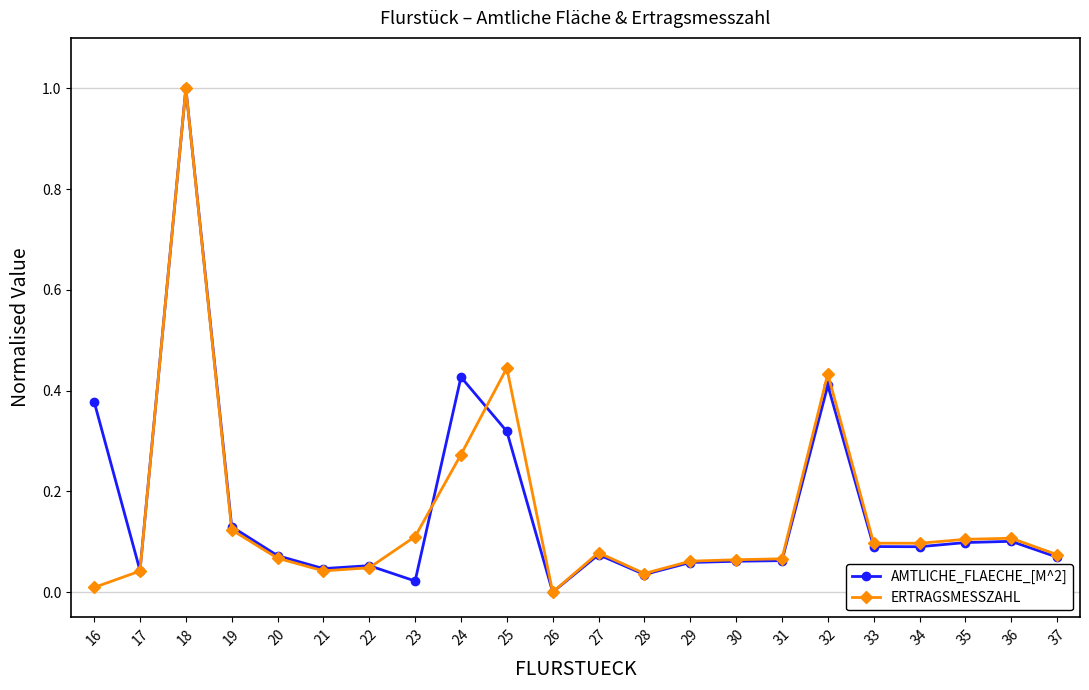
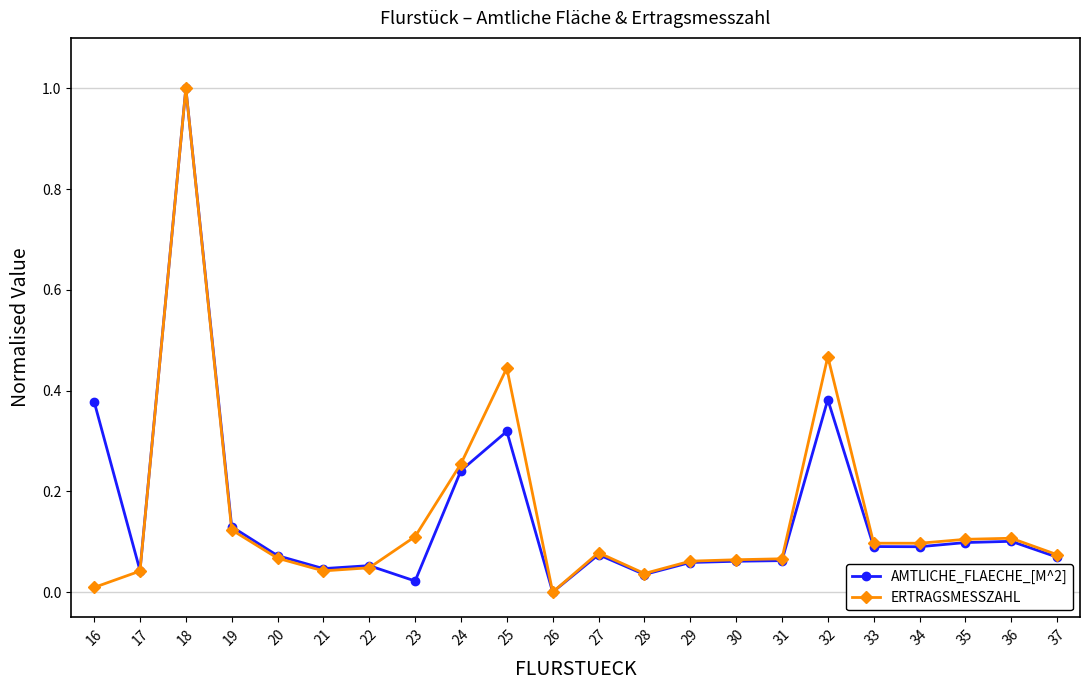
  {
    "AMTLICHE_FLAECHE_[M^2]": {
      "16": 0.38,
      "19": 0.13,
      "23": 0.02,
-     "24": 0.43,
+     "24": 0.24,
      "25": 0.32,
-     "32": 0.41,
+     "32": 0.38,
      "33": 0.09,
      "34": 0.09,
      "35": 0.10,
      "36": 0.10
    },
    "ERTRAGSMESSZAHL": {
      "16": 0.01,
      "19": 0.12,
      "23": 0.11,
-     "24": 0.27,
+     "24": 0.25,
      "25": 0.44,
-     "32": 0.43,
+     "32": 0.47,
      "33": 0.10,
      "34": 0.10,
      "35": 0.10,
      "36": 0.11
    }
  }
